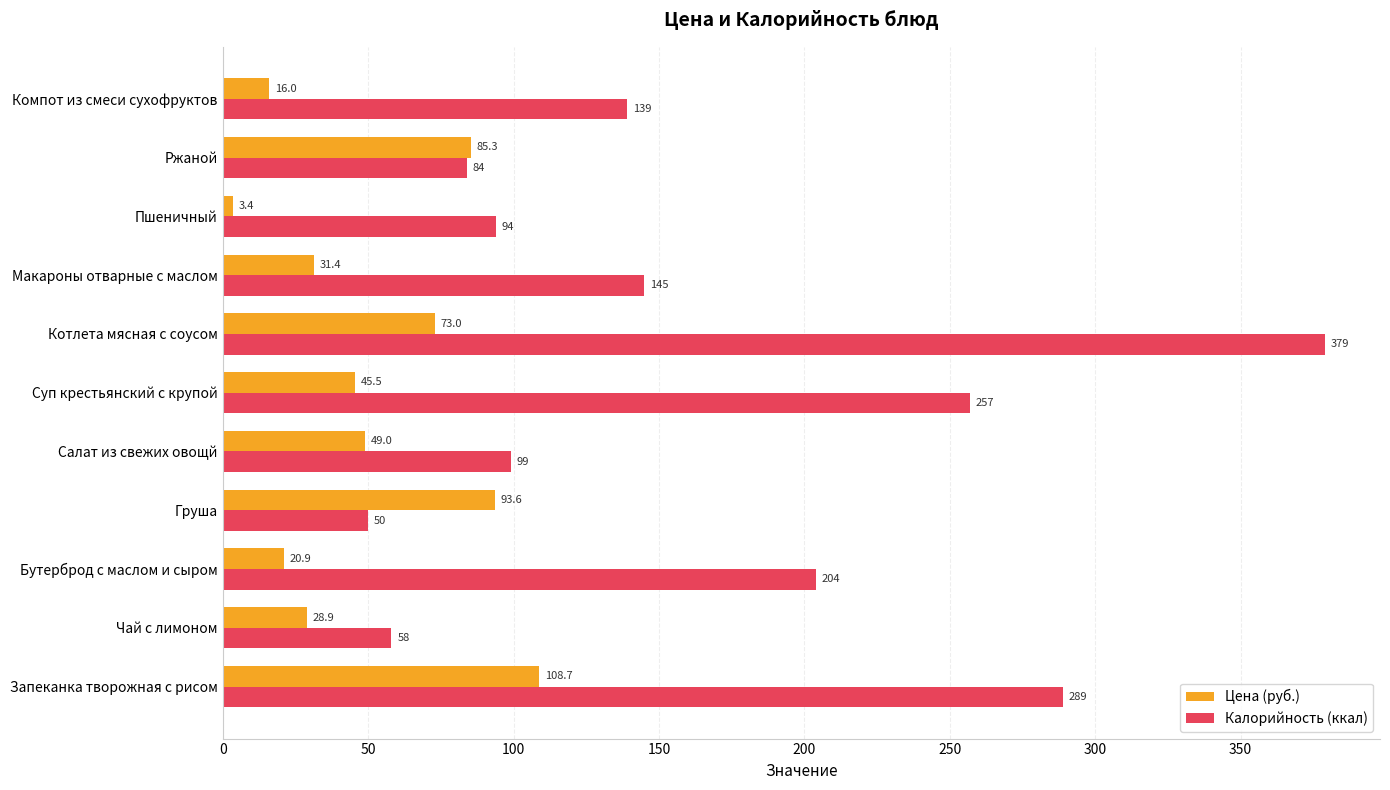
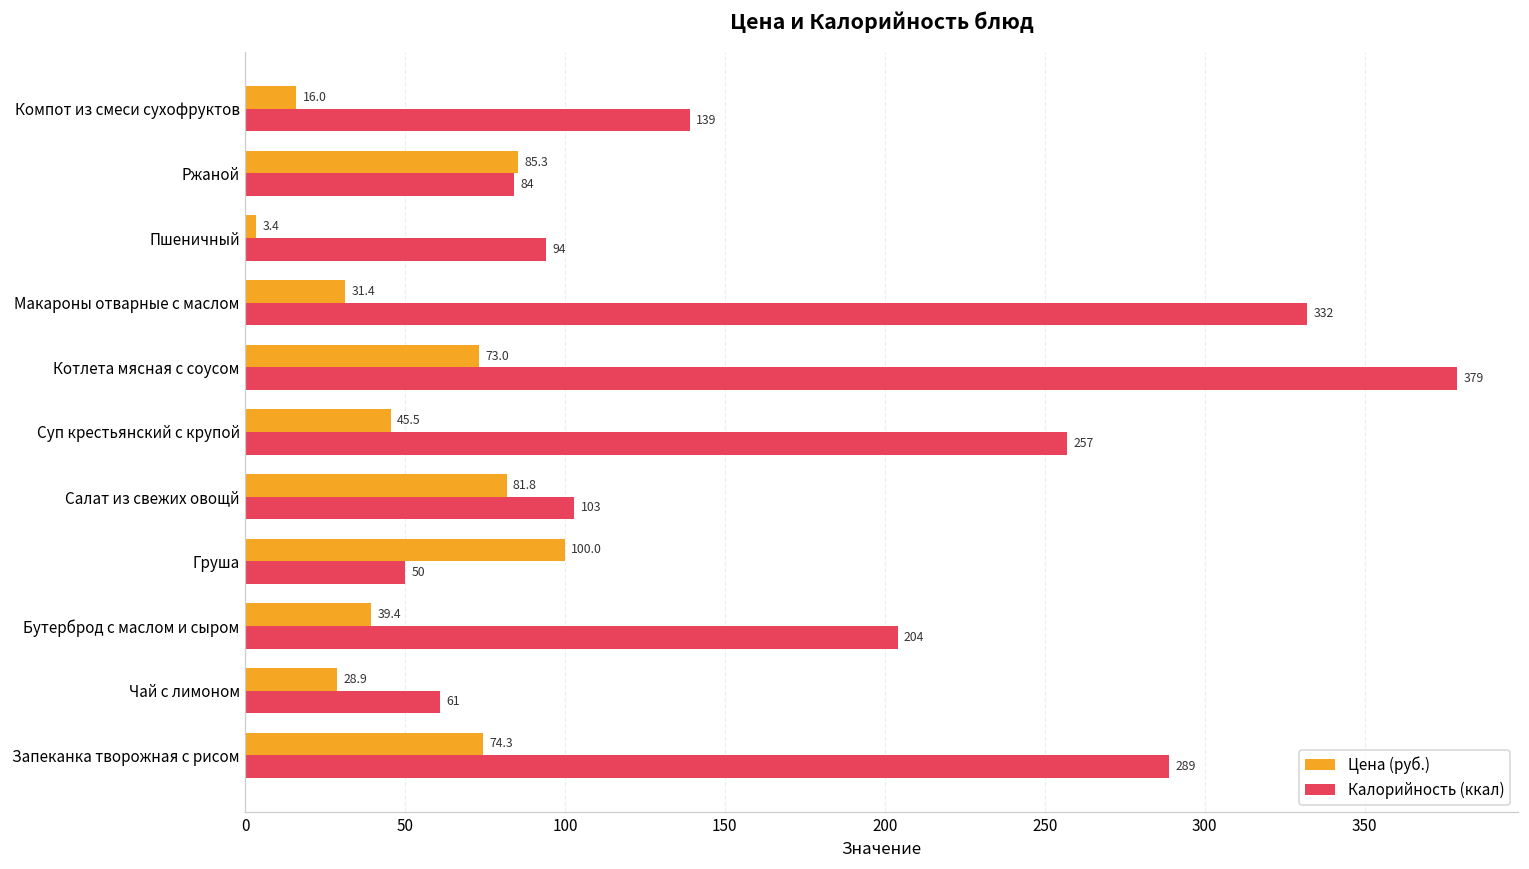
  {
    "Цена (руб.)": {
      "Компот из смеси сухофруктов": 16.0,
      "Ржаной": 85.3,
      "Пшеничный": 3.4,
      "Макароны отварные с маслом": 31.4,
      "Котлета мясная с соусом": 73.0,
      "Суп крестьянский с крупой": 45.5,
-     "Салат из свежих овощй": 49.0,
-     "Груша": 93.6,
-     "Бутерброд с маслом и сыром": 20.9,
+     "Салат из свежих овощй": 81.8,
+     "Груша": 100.0,
+     "Бутерброд с маслом и сыром": 39.4,
      "Чай с лимоном": 28.9,
-     "Запеканка творожная с рисом": 108.7
+     "Запеканка творожная с рисом": 74.3
    },
    "Калорийность (ккал)": {
      "Компот из смеси сухофруктов": 139,
      "Ржаной": 84,
      "Пшеничный": 94,
-     "Макароны отварные с маслом": 145,
+     "Макароны отварные с маслом": 332,
      "Котлета мясная с соусом": 379,
      "Суп крестьянский с крупой": 257,
-     "Салат из свежих овощй": 99,
+     "Салат из свежих овощй": 103,
      "Груша": 50,
      "Бутерброд с маслом и сыром": 204,
-     "Чай с лимоном": 58,
+     "Чай с лимоном": 61,
      "Запеканка творожная с рисом": 289
    }
  }
